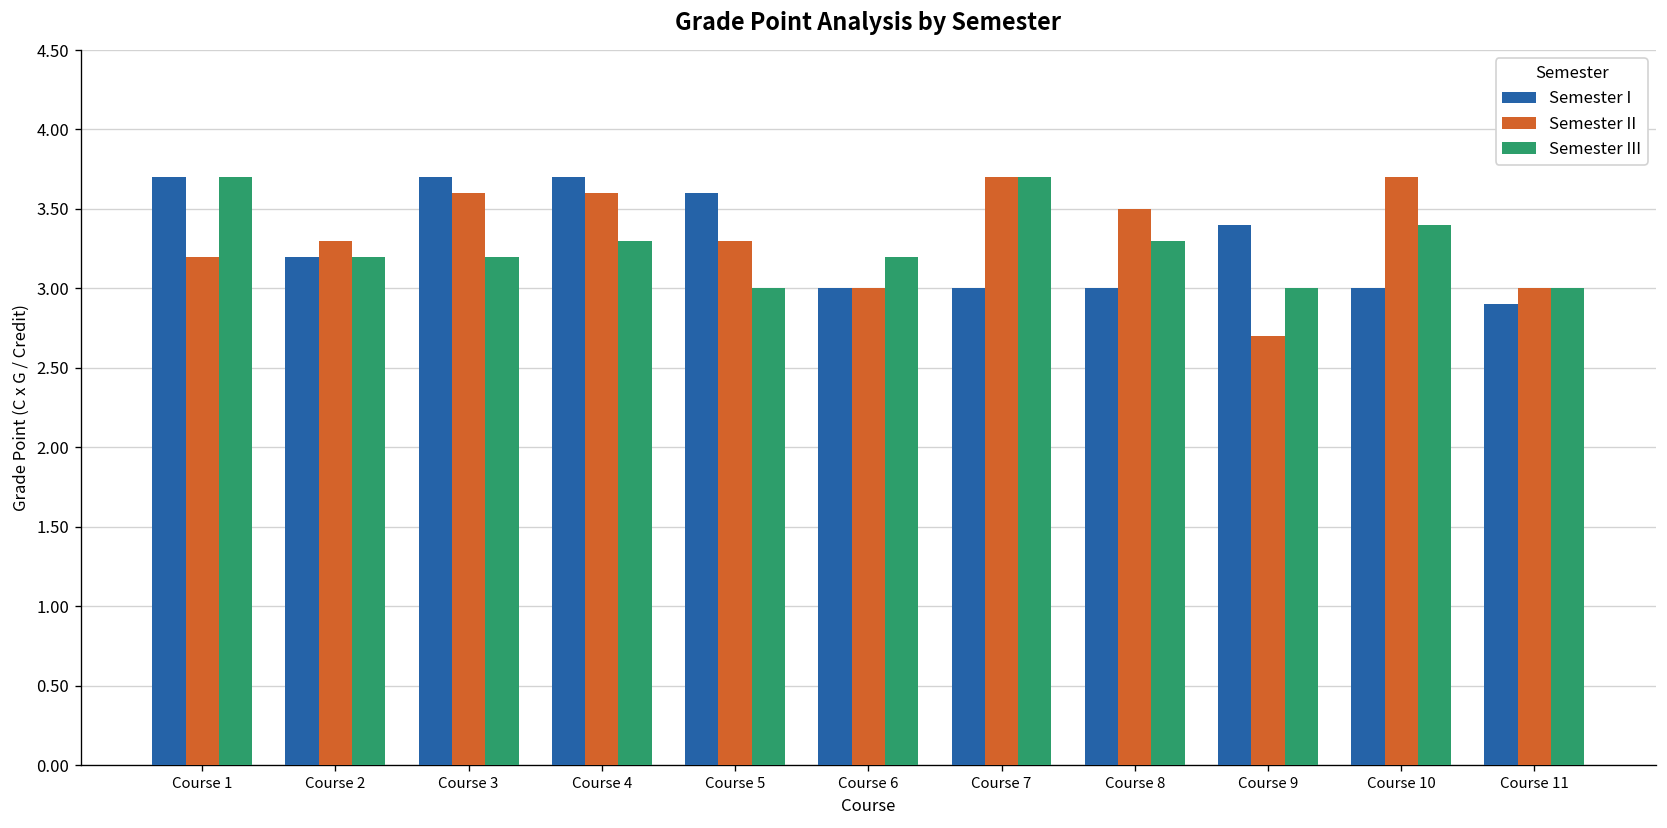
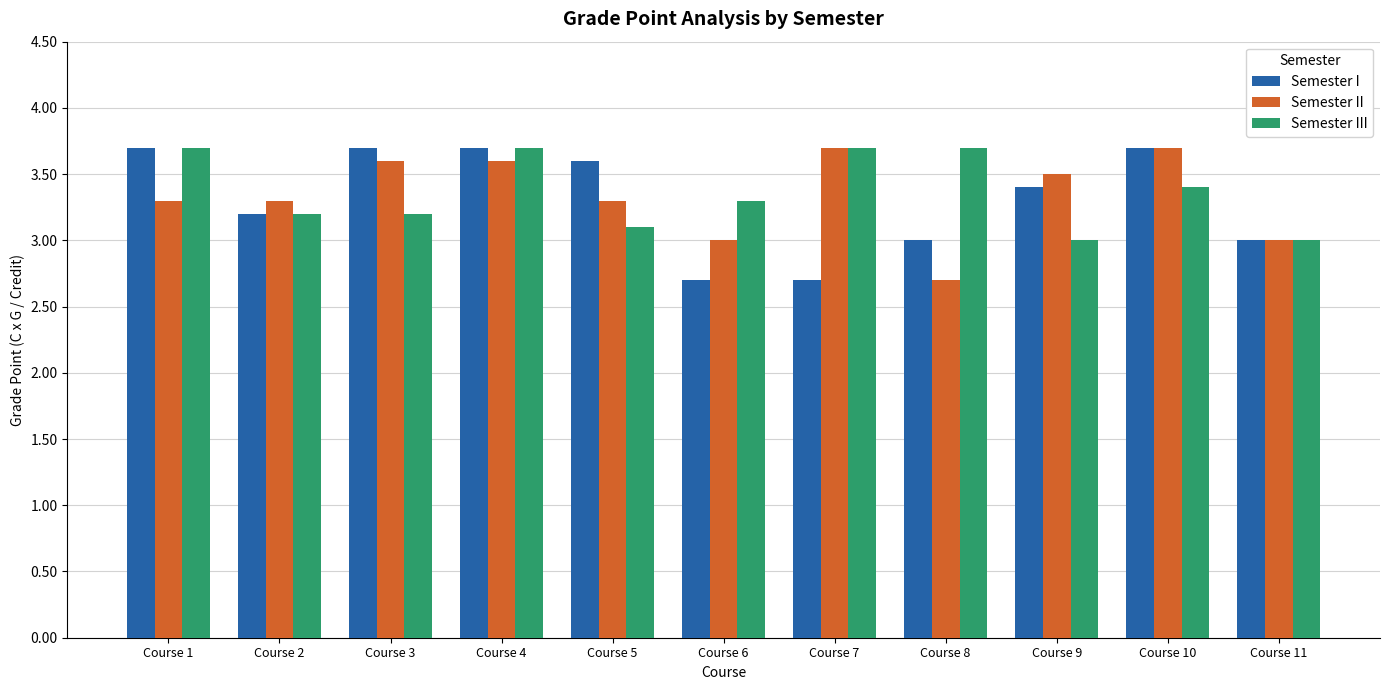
  {
    "Semester I": {
      "Course 1": 3.7,
      "Course 2": 3.2,
      "Course 3": 3.7,
      "Course 4": 3.7,
      "Course 5": 3.6,
-     "Course 6": 3.0,
-     "Course 7": 3.0,
+     "Course 6": 2.7,
+     "Course 7": 2.7,
      "Course 8": 3.0,
      "Course 9": 3.4,
-     "Course 10": 3.0,
-     "Course 11": 2.9
+     "Course 10": 3.7,
+     "Course 11": 3.0
    },
    "Semester II": {
-     "Course 1": 3.2,
+     "Course 1": 3.3,
      "Course 2": 3.3,
      "Course 3": 3.6,
      "Course 4": 3.6,
      "Course 5": 3.3,
      "Course 6": 3.0,
      "Course 7": 3.7,
-     "Course 8": 3.5,
-     "Course 9": 2.7,
+     "Course 8": 2.7,
+     "Course 9": 3.5,
      "Course 10": 3.7,
      "Course 11": 3.0
    },
    "Semester III": {
      "Course 1": 3.7,
      "Course 2": 3.2,
      "Course 3": 3.2,
-     "Course 4": 3.3,
-     "Course 5": 3.0,
-     "Course 6": 3.2,
+     "Course 4": 3.7,
+     "Course 5": 3.1,
+     "Course 6": 3.3,
      "Course 7": 3.7,
-     "Course 8": 3.3,
+     "Course 8": 3.7,
      "Course 9": 3.0,
      "Course 10": 3.4,
      "Course 11": 3.0
    }
  }
